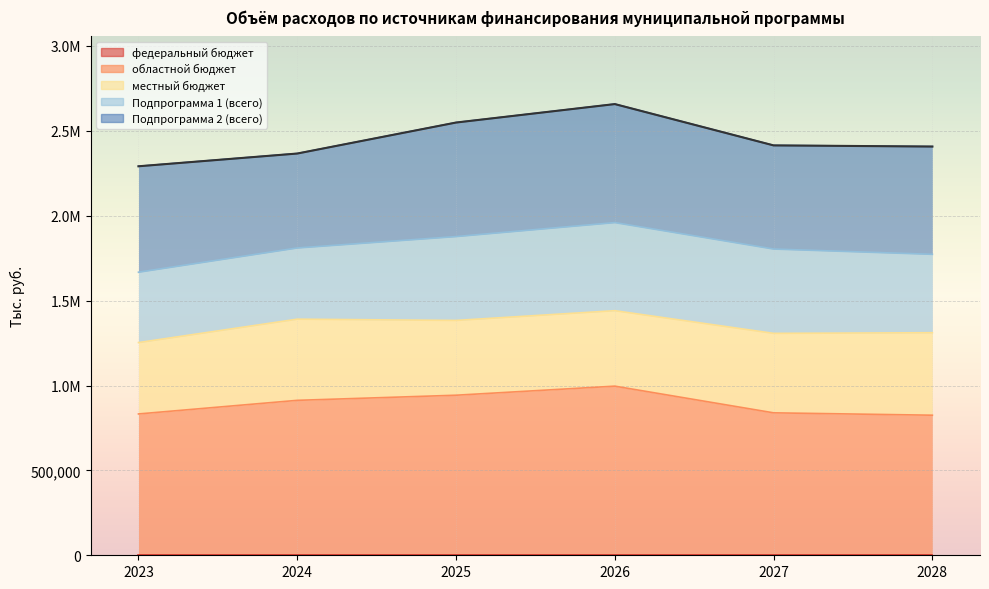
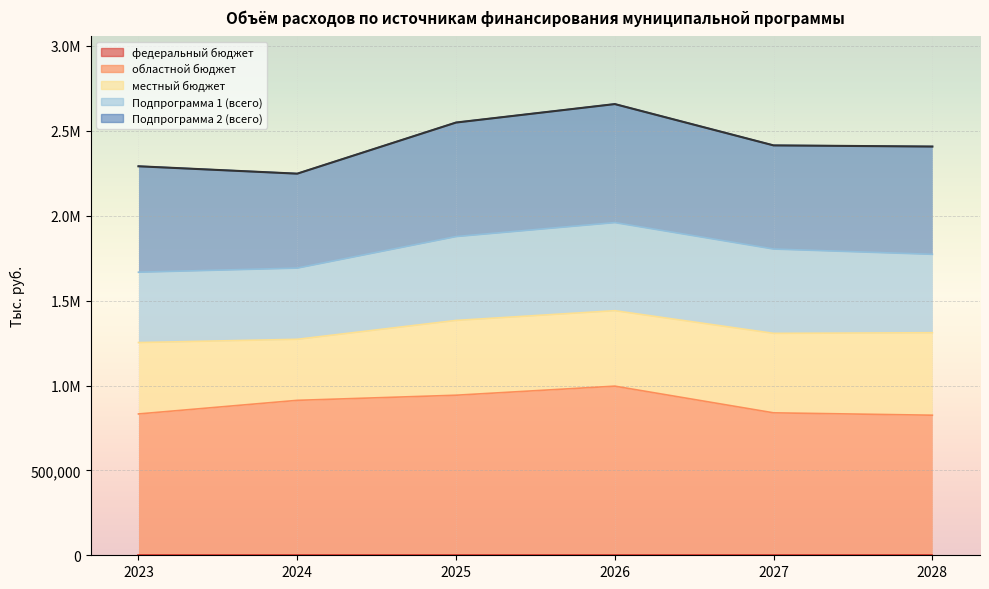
  {
    "федеральный бюджет": {
      "2023": "0",
      "2024": "0",
      "2025": "0",
      "2026": "0",
      "2027": "0",
      "2028": "0"
    },
    "областной бюджет": {
      "2023": "830,000",
      "2024": "910,000",
      "2025": "940,000",
      "2026": "1,000,000",
      "2027": "840,000",
      "2028": "830,000"
    },
    "местный бюджет": {
      "2023": "420,000",
-     "2024": "480,000",
+     "2024": "360,000",
      "2025": "440,000",
      "2026": "440,000",
      "2027": "470,000",
      "2028": "490,000"
    },
    "Подпрограмма 1 (всего)": {
      "2023": "410,000",
      "2024": "420,000",
      "2025": "490,000",
      "2026": "520,000",
      "2027": "500,000",
      "2028": "460,000"
    },
    "Подпрограмма 2 (всего)": {
      "2023": "620,000",
      "2024": "560,000",
      "2025": "670,000",
      "2026": "700,000",
      "2027": "610,000",
      "2028": "630,000"
    }
  }
